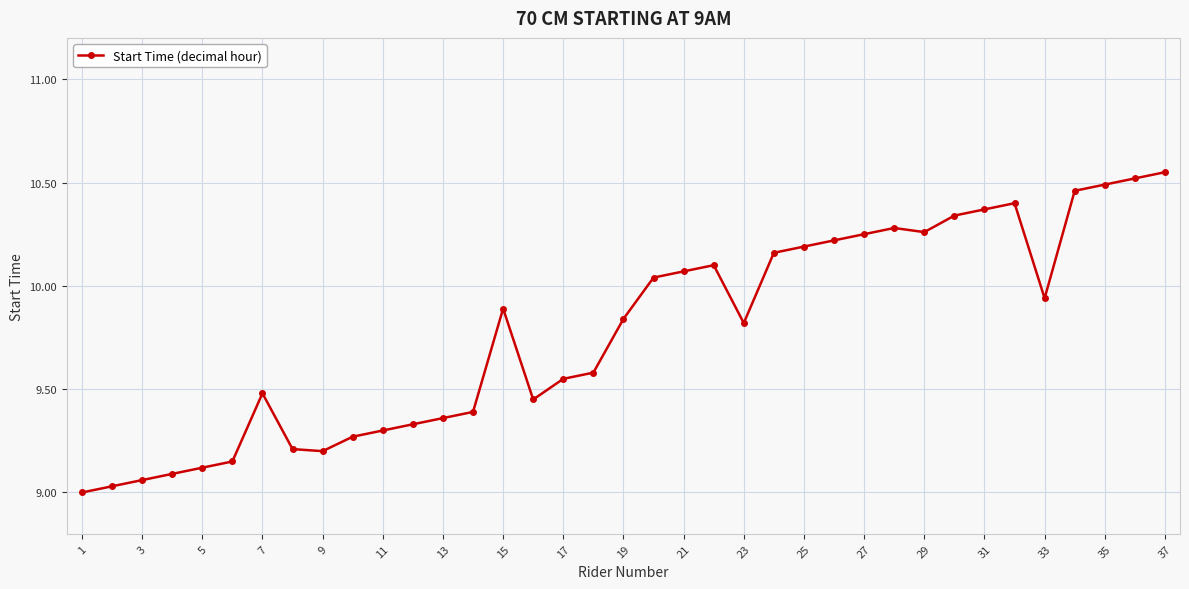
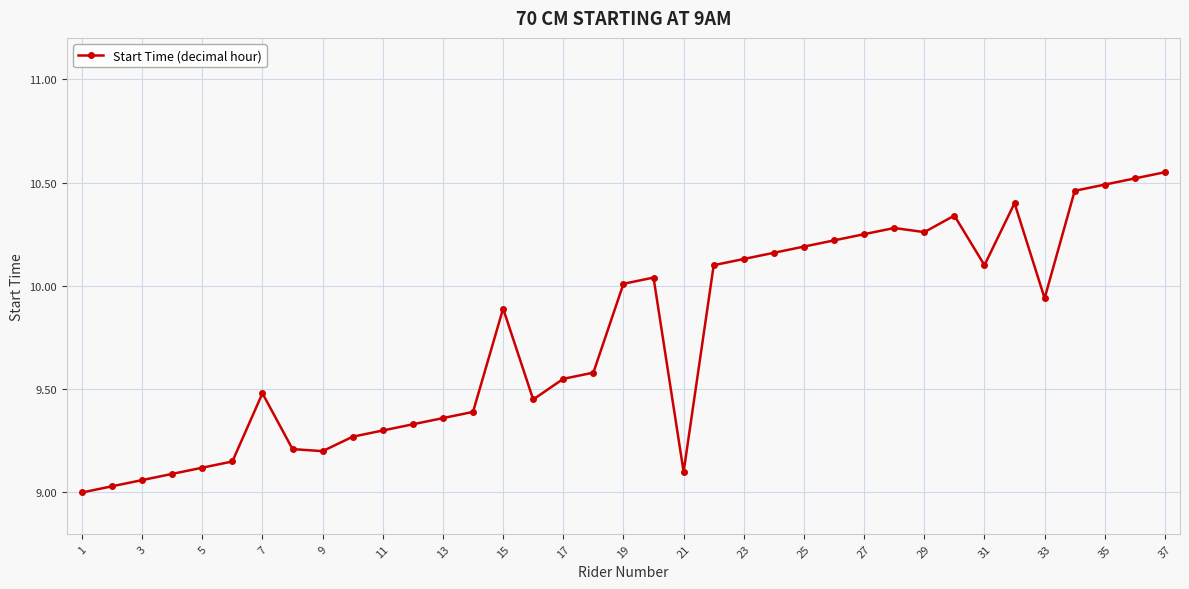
  {
    "1": 9.00,
    "3": 9.06,
    "5": 9.12,
    "7": 9.48,
    "9": 9.20,
    "11": 9.30,
    "13": 9.36,
    "15": 9.89,
    "17": 9.55,
-   "19": 9.84,
-   "21": 10.07,
-   "23": 9.82,
+   "19": 10.01,
+   "21": 9.10,
+   "23": 10.13,
    "25": 10.19,
    "27": 10.25,
    "29": 10.26,
-   "31": 10.37,
+   "31": 10.10,
    "33": 9.94,
    "35": 10.49,
    "37": 10.55
  }
